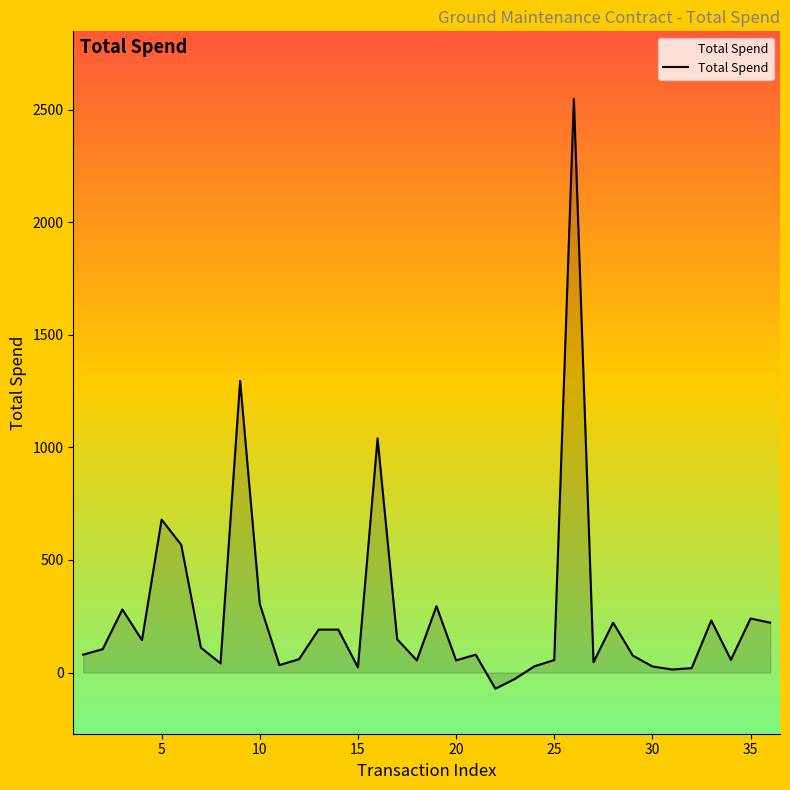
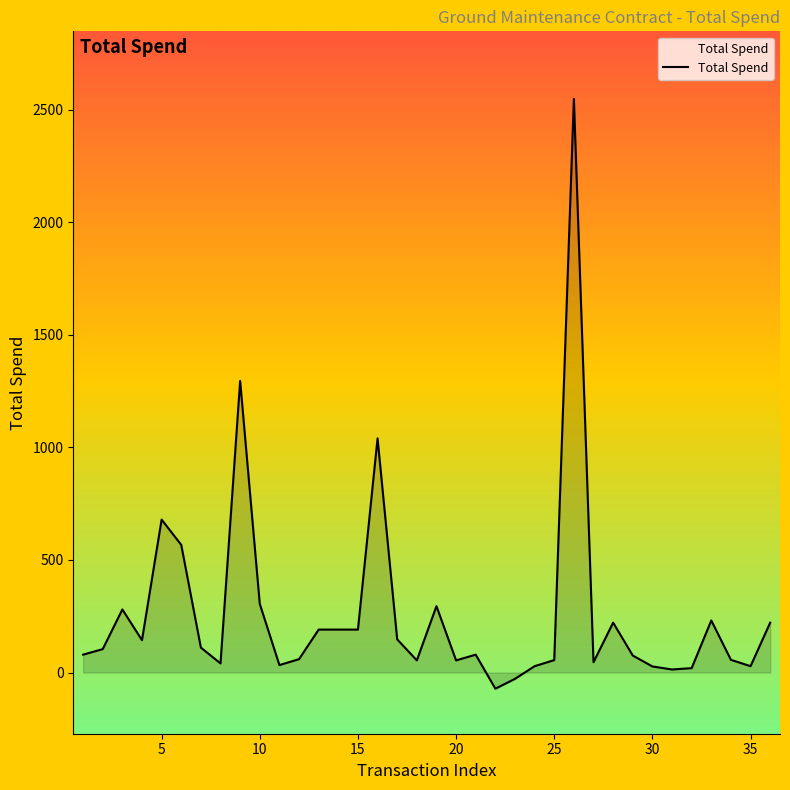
  {
    "Total Spend": {
-     "15": 20,
-     "35": 240
+     "15": 190,
+     "35": 30
    }
  }
